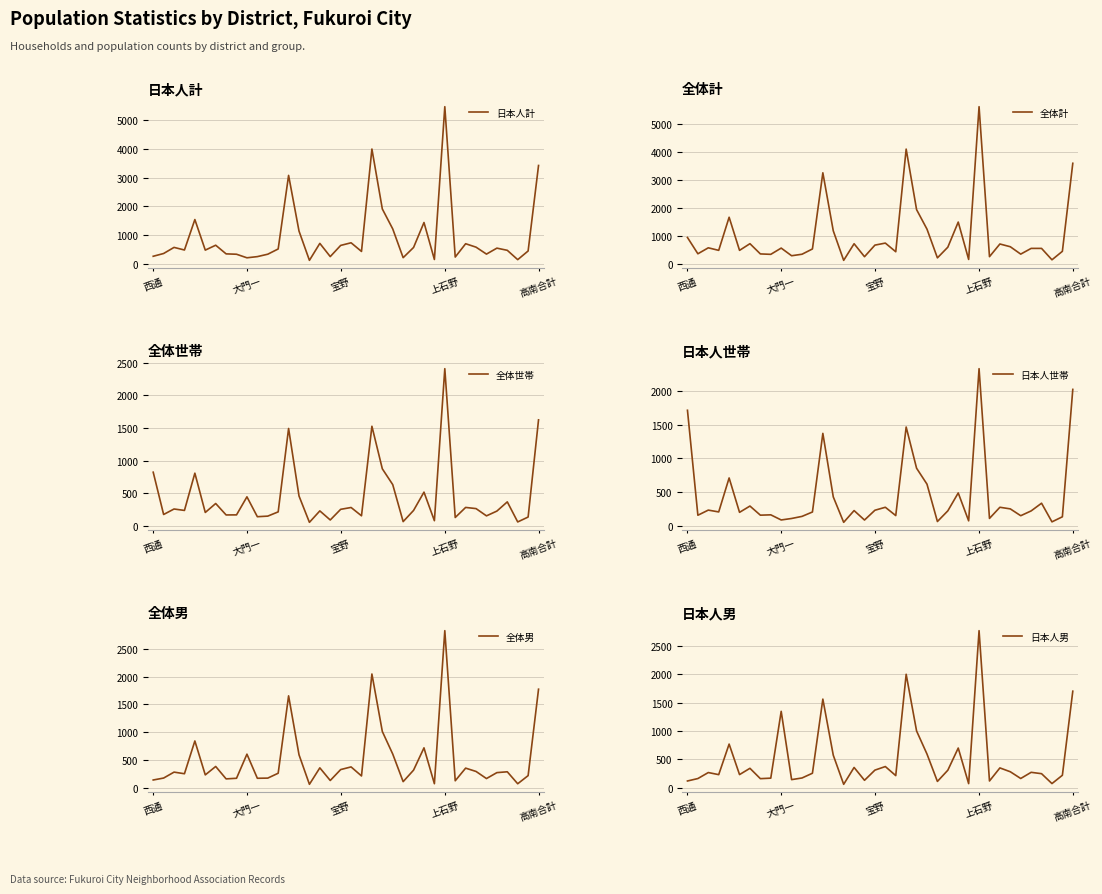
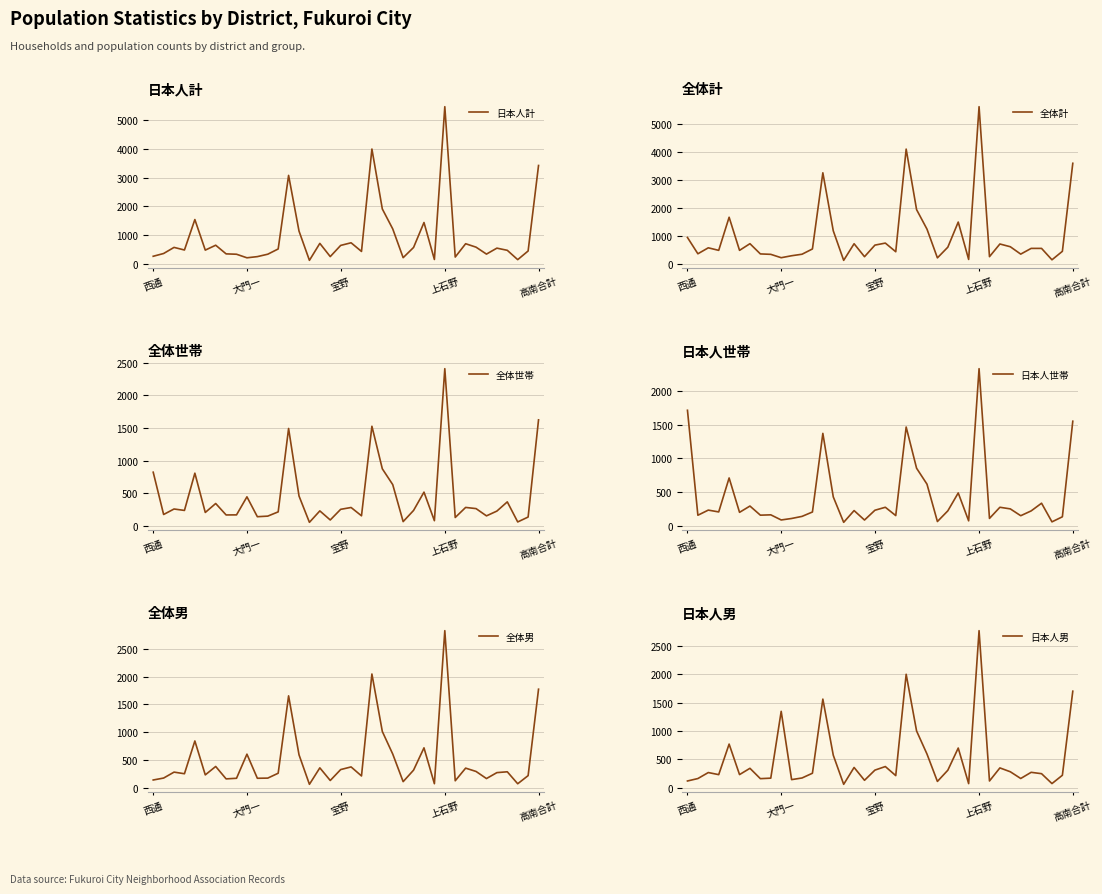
  {
    "日本人計": {
      "西通": 300,
      "大門一": 200,
      "高南合計": 3400
    },
    "全体計": {
      "西通": 900,
-     "大門一": 600,
+     "大門一": 200,
      "高南合計": 3600
    },
    "全体世帯": {
      "西通": 800,
      "大門一": 400,
      "高南合計": 1600
    },
    "日本人世帯": {
      "西通": 1700,
      "大門一": 100,
-     "高南合計": 2000
+     "高南合計": 1600
    },
    "全体男": {
      "西通": 100,
      "大門一": 600,
      "高南合計": 1800
    },
    "日本人男": {
      "西通": 100,
      "大門一": 1300,
      "高南合計": 1700
    }
  }
